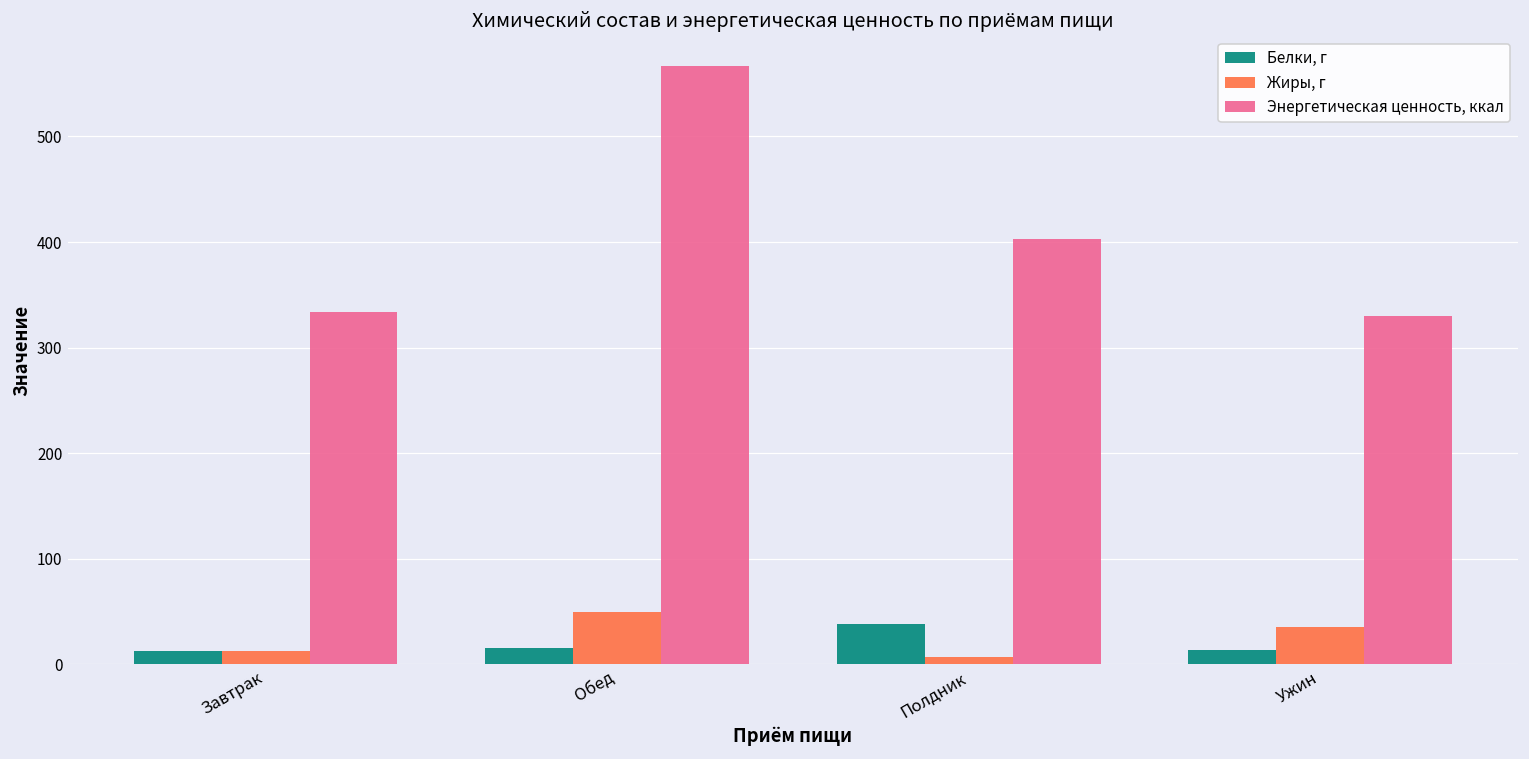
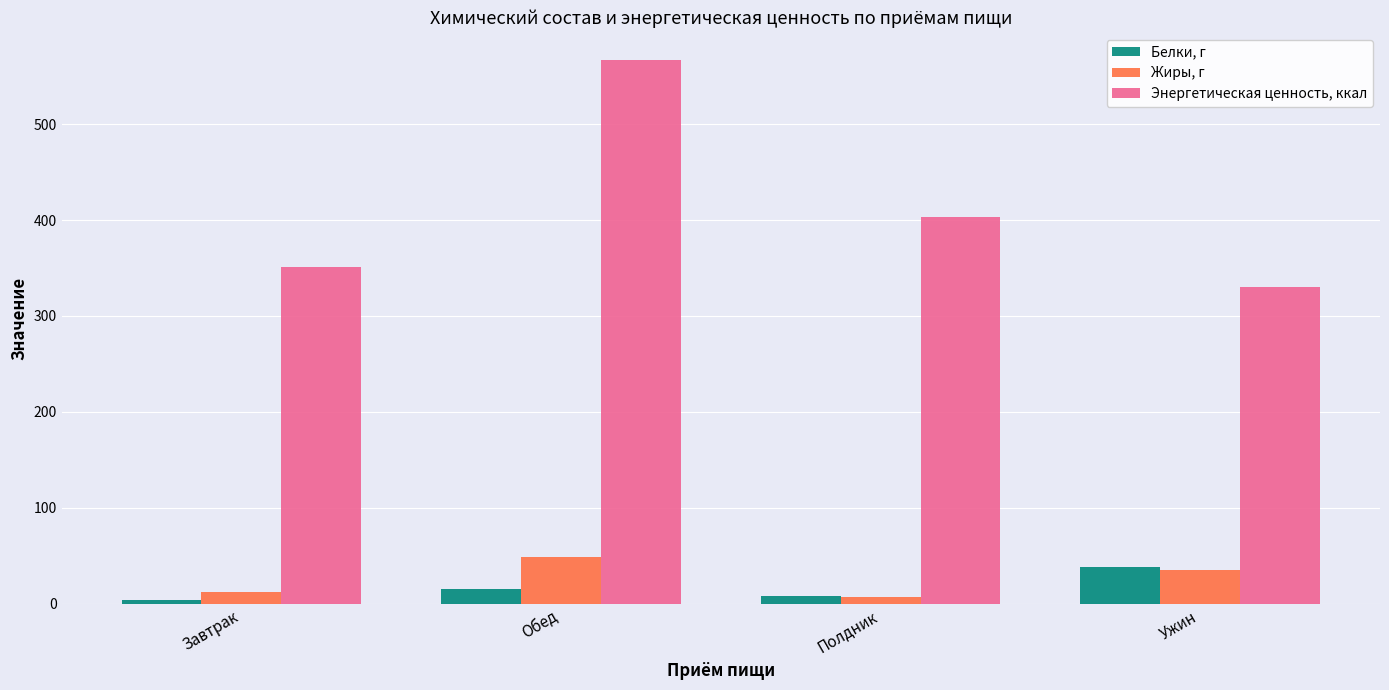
  {
    "Белки, г": {
-     "Завтрак": 10,
+     "Завтрак": 0,
      "Обед": 20,
-     "Полдник": 40,
-     "Ужин": 10
+     "Полдник": 10,
+     "Ужин": 40
    },
    "Жиры, г": {
      "Завтрак": 10,
      "Обед": 50,
      "Полдник": 10,
      "Ужин": 40
    },
    "Энергетическая ценность, ккал": {
-     "Завтрак": 330,
+     "Завтрак": 350,
      "Обед": 570,
      "Полдник": 400,
      "Ужин": 330
    }
  }
